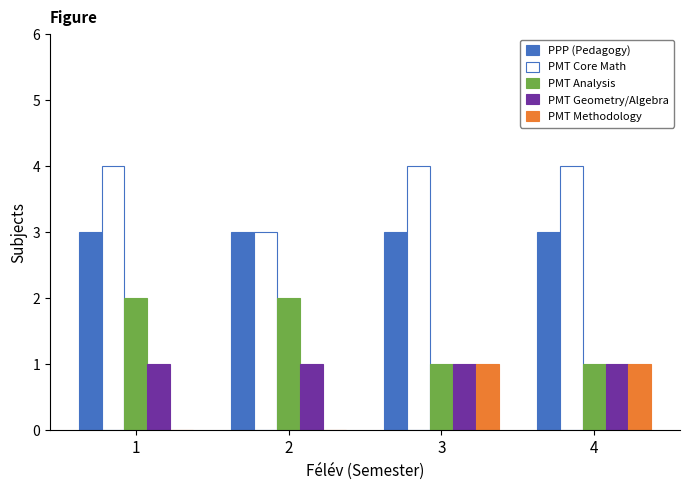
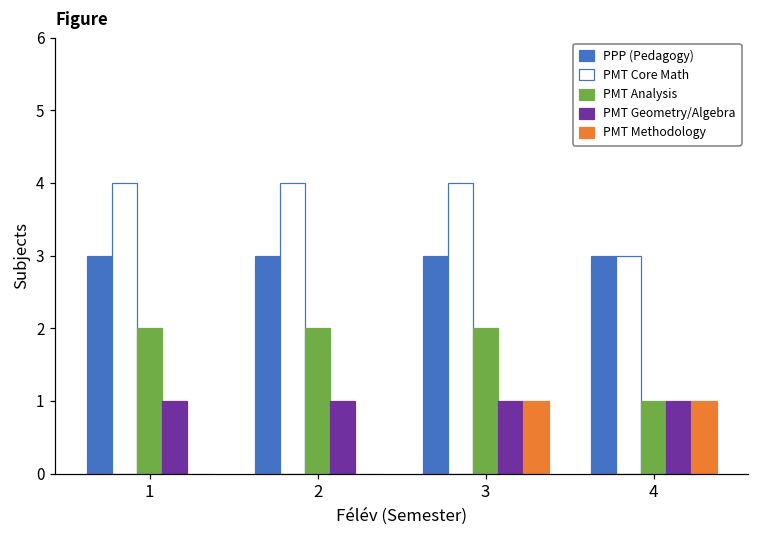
  {
    "PPP (Pedagogy)": {
      "1": 3,
      "2": 3,
      "3": 3,
      "4": 3
    },
    "PMT Core Math": {
      "1": 4,
-     "2": 3,
+     "2": 4,
      "3": 4,
-     "4": 4
+     "4": 3
    },
    "PMT Analysis": {
      "1": 2,
      "2": 2,
-     "3": 1,
+     "3": 2,
      "4": 1
    },
    "PMT Geometry/Algebra": {
      "1": 1,
      "2": 1,
      "3": 1,
      "4": 1
    },
    "PMT Methodology": {
      "1": 0,
      "2": 0,
      "3": 1,
      "4": 1
    }
  }
